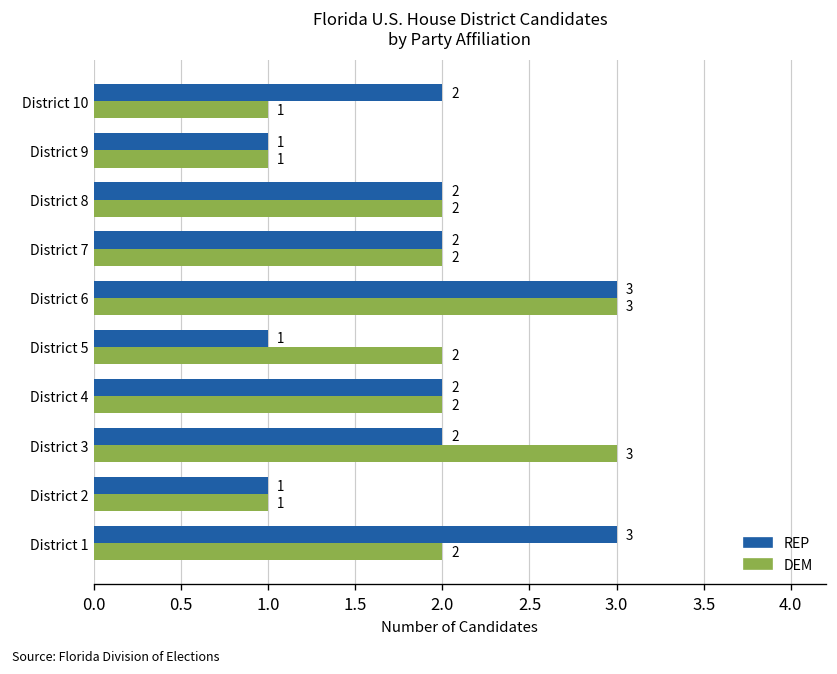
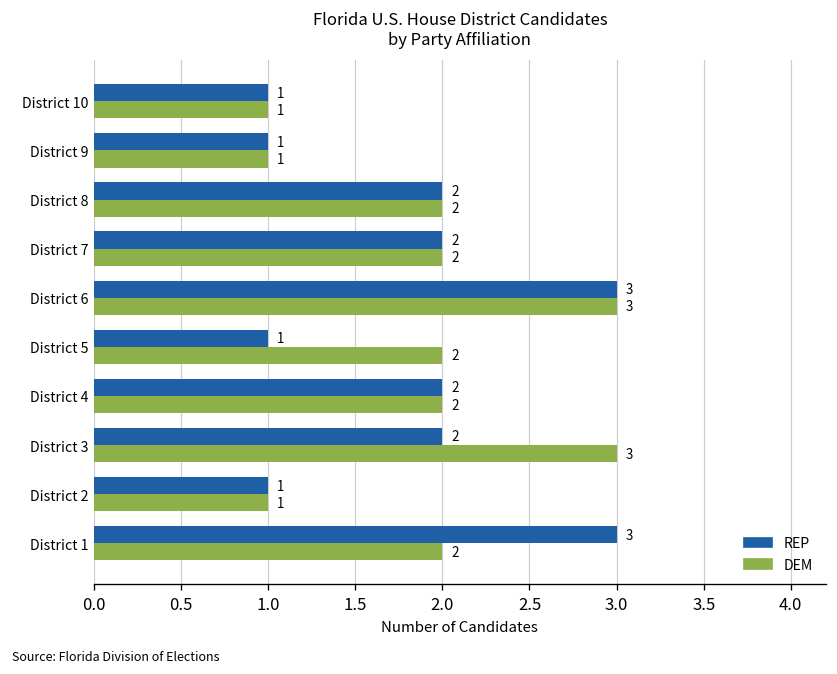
  {
    "REP": {
-     "District 10": 2,
+     "District 10": 1,
      "District 9": 1,
      "District 8": 2,
      "District 7": 2,
      "District 6": 3,
      "District 5": 1,
      "District 4": 2,
      "District 3": 2,
      "District 2": 1,
      "District 1": 3
    },
    "DEM": {
      "District 10": 1,
      "District 9": 1,
      "District 8": 2,
      "District 7": 2,
      "District 6": 3,
      "District 5": 2,
      "District 4": 2,
      "District 3": 3,
      "District 2": 1,
      "District 1": 2
    }
  }
